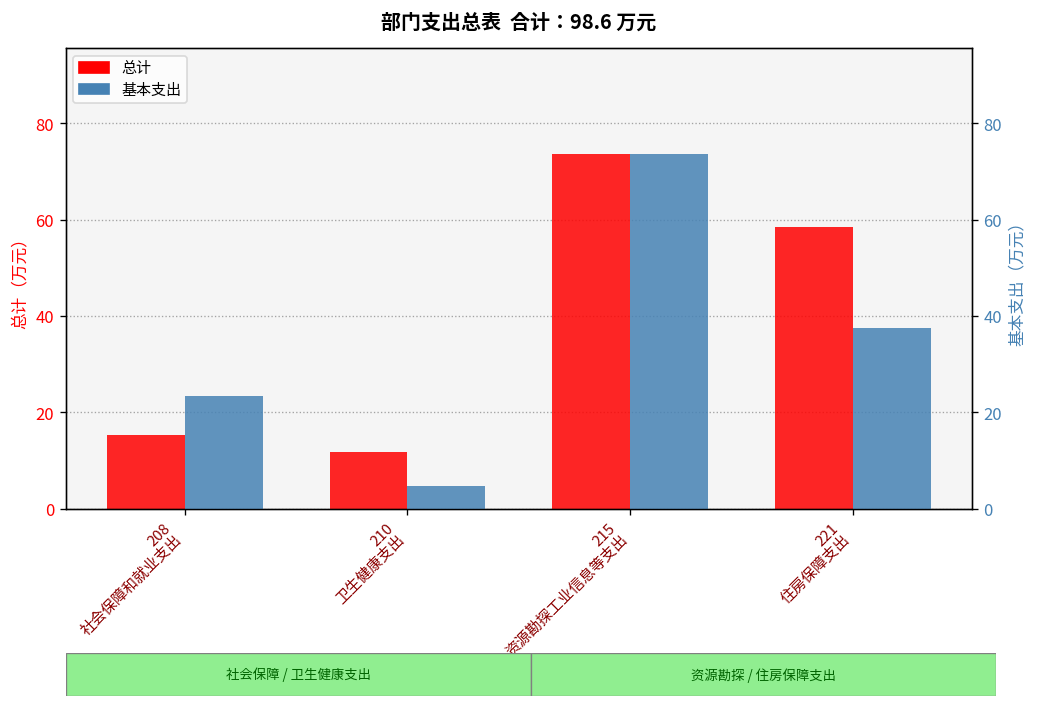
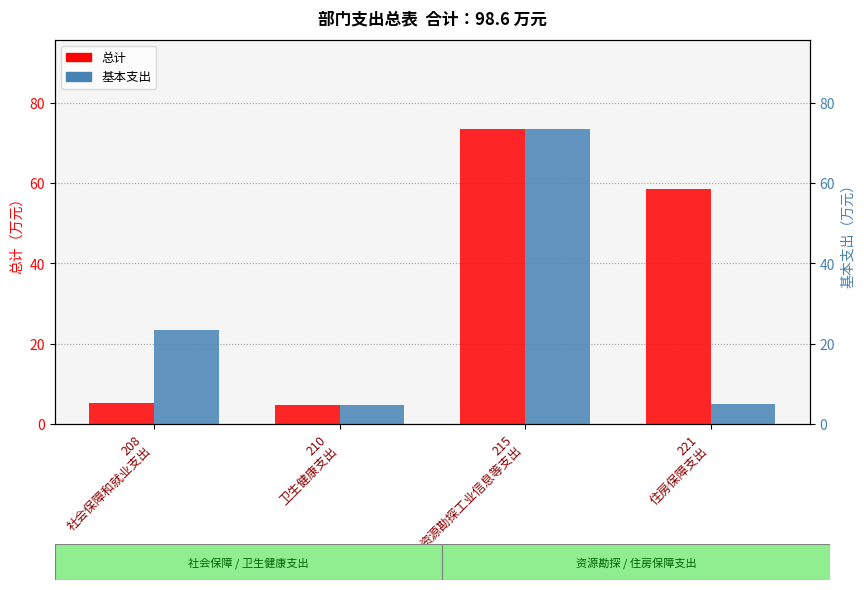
  {
    "总计": {
-     "208 社会保障和就业支出": 15,
-     "210 卫生健康支出": 12,
+     "208 社会保障和就业支出": 5,
+     "210 卫生健康支出": 5,
      "215 资源勘探工业信息等支出": 74,
      "221 住房保障支出": 59
    },
    "基本支出": {
      "208 社会保障和就业支出": 23,
      "210 卫生健康支出": 5,
      "215 资源勘探工业信息等支出": 74,
-     "221 住房保障支出": 38
+     "221 住房保障支出": 5
    }
  }
